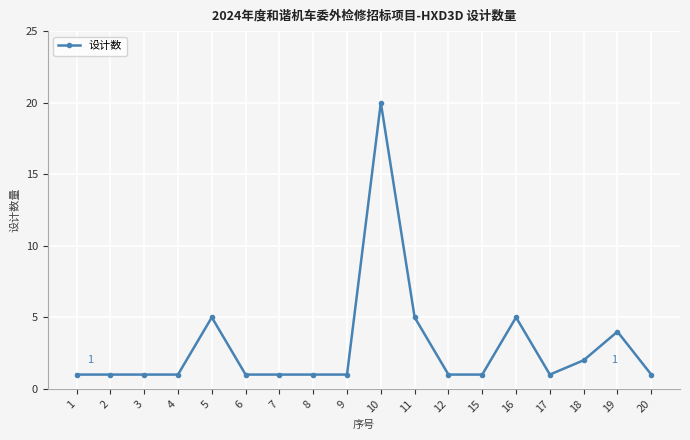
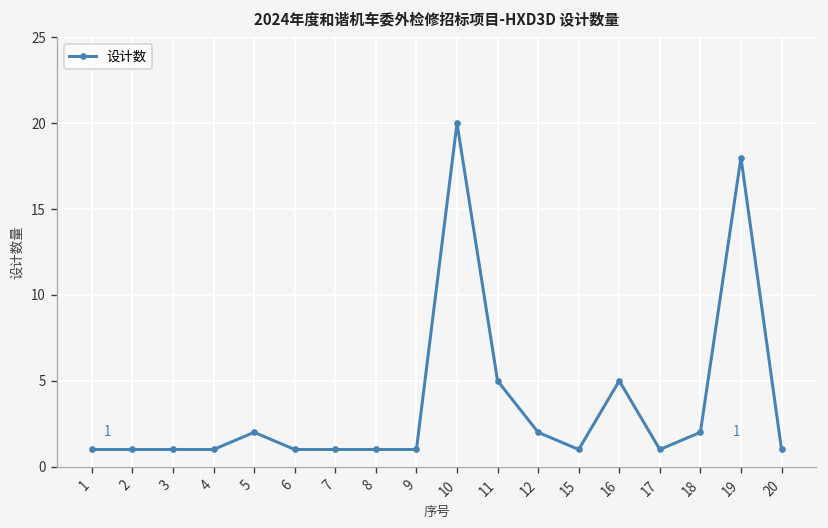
  {
    "3": 1,
    "4": 1,
-   "5": 5,
+   "5": 2,
    "6": 1,
    "7": 1,
    "8": 1,
    "9": 1,
    "10": 20,
    "11": 5,
-   "12": 1,
+   "12": 2,
    "15": 1,
    "16": 5,
    "17": 1,
    "18": 2,
-   "19": 4,
+   "19": 18,
    "20": 1
  }
